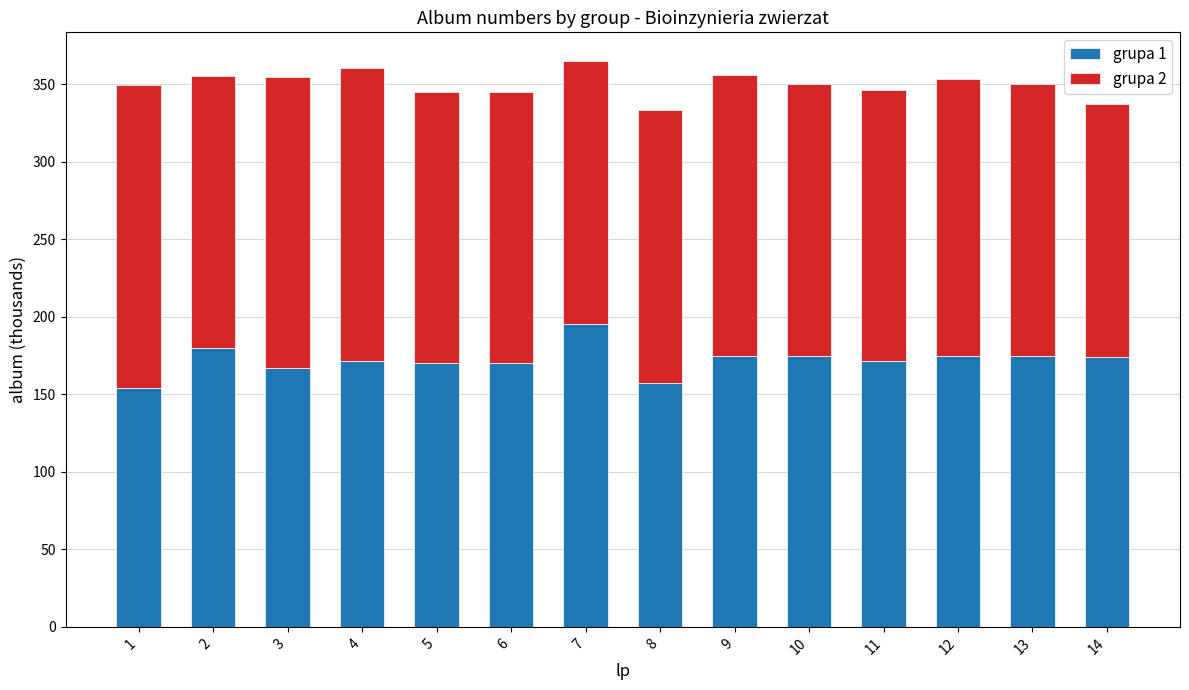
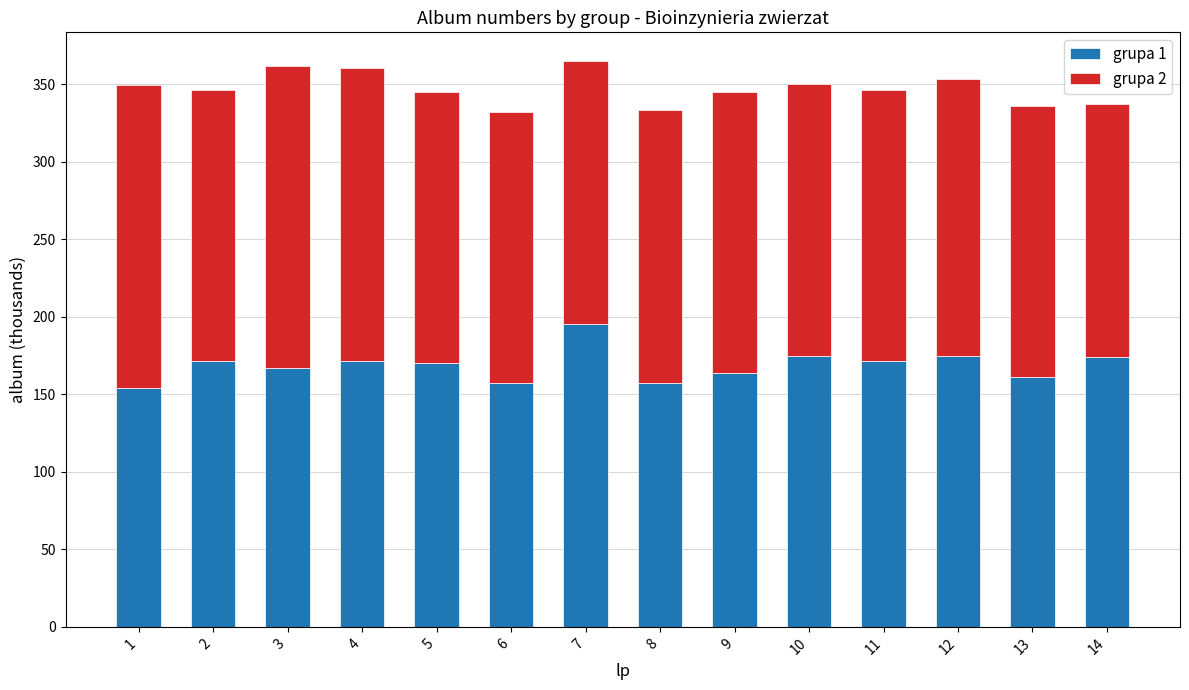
  {
    "grupa 1": {
      "1": 154,
-     "2": 180,
+     "2": 171,
      "3": 167,
      "4": 171,
      "5": 170,
-     "6": 170,
+     "6": 157,
      "7": 195,
      "8": 157,
-     "9": 175,
+     "9": 164,
      "10": 175,
      "11": 172,
      "12": 175,
-     "13": 175,
+     "13": 161,
      "14": 174
    },
    "grupa 2": {
      "1": 195,
      "2": 175,
-     "3": 188,
+     "3": 195,
      "4": 189,
      "5": 175,
      "6": 175,
      "7": 170,
      "8": 176,
      "9": 181,
      "10": 175,
      "11": 175,
      "12": 178,
      "13": 175,
      "14": 163
    }
  }
